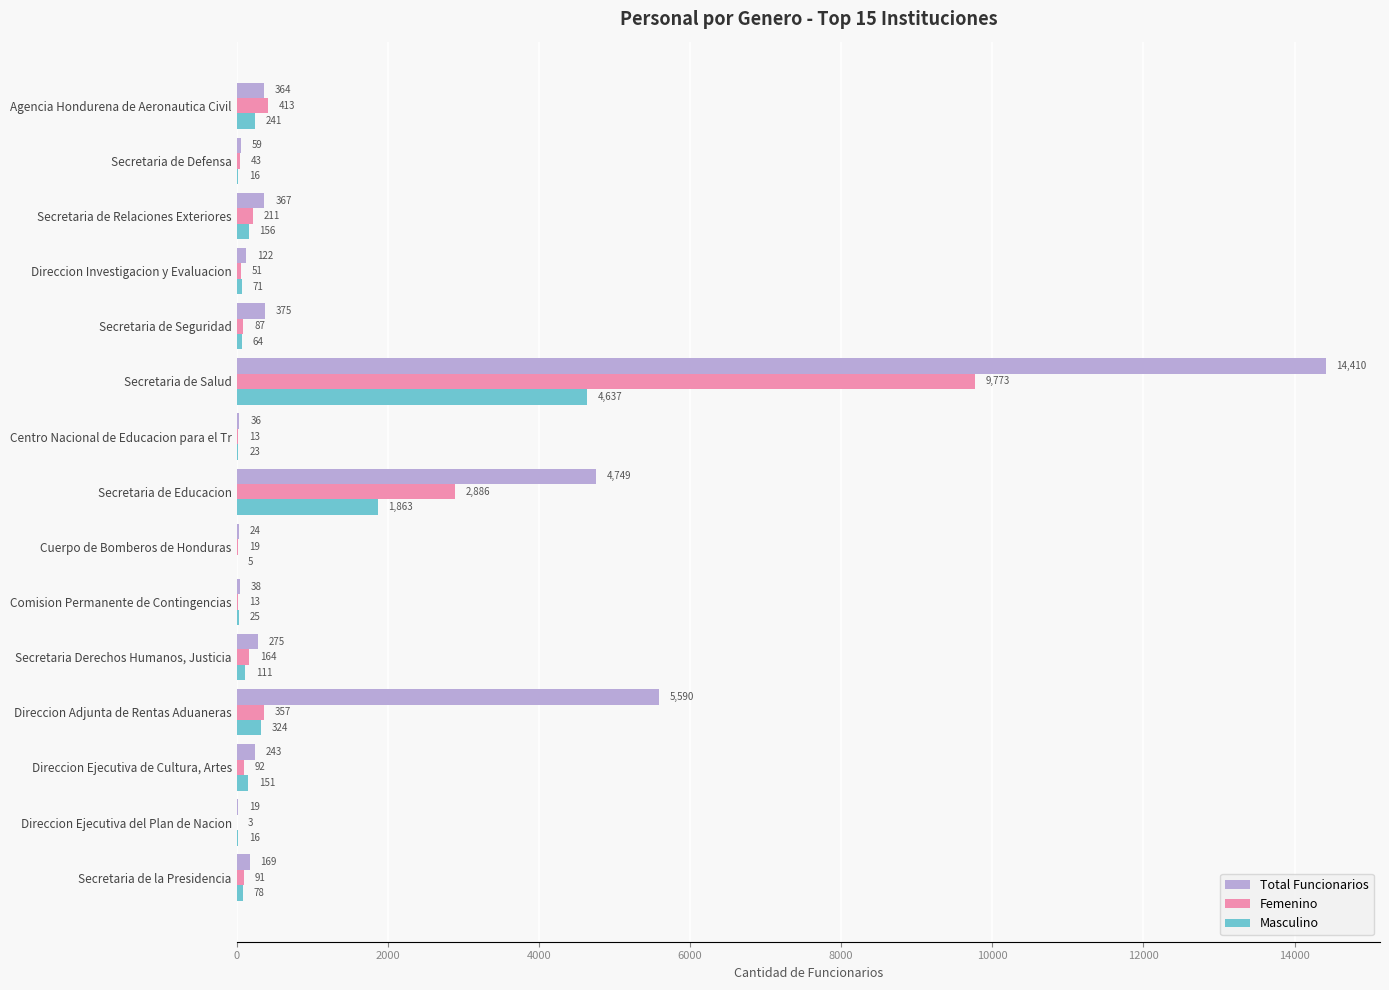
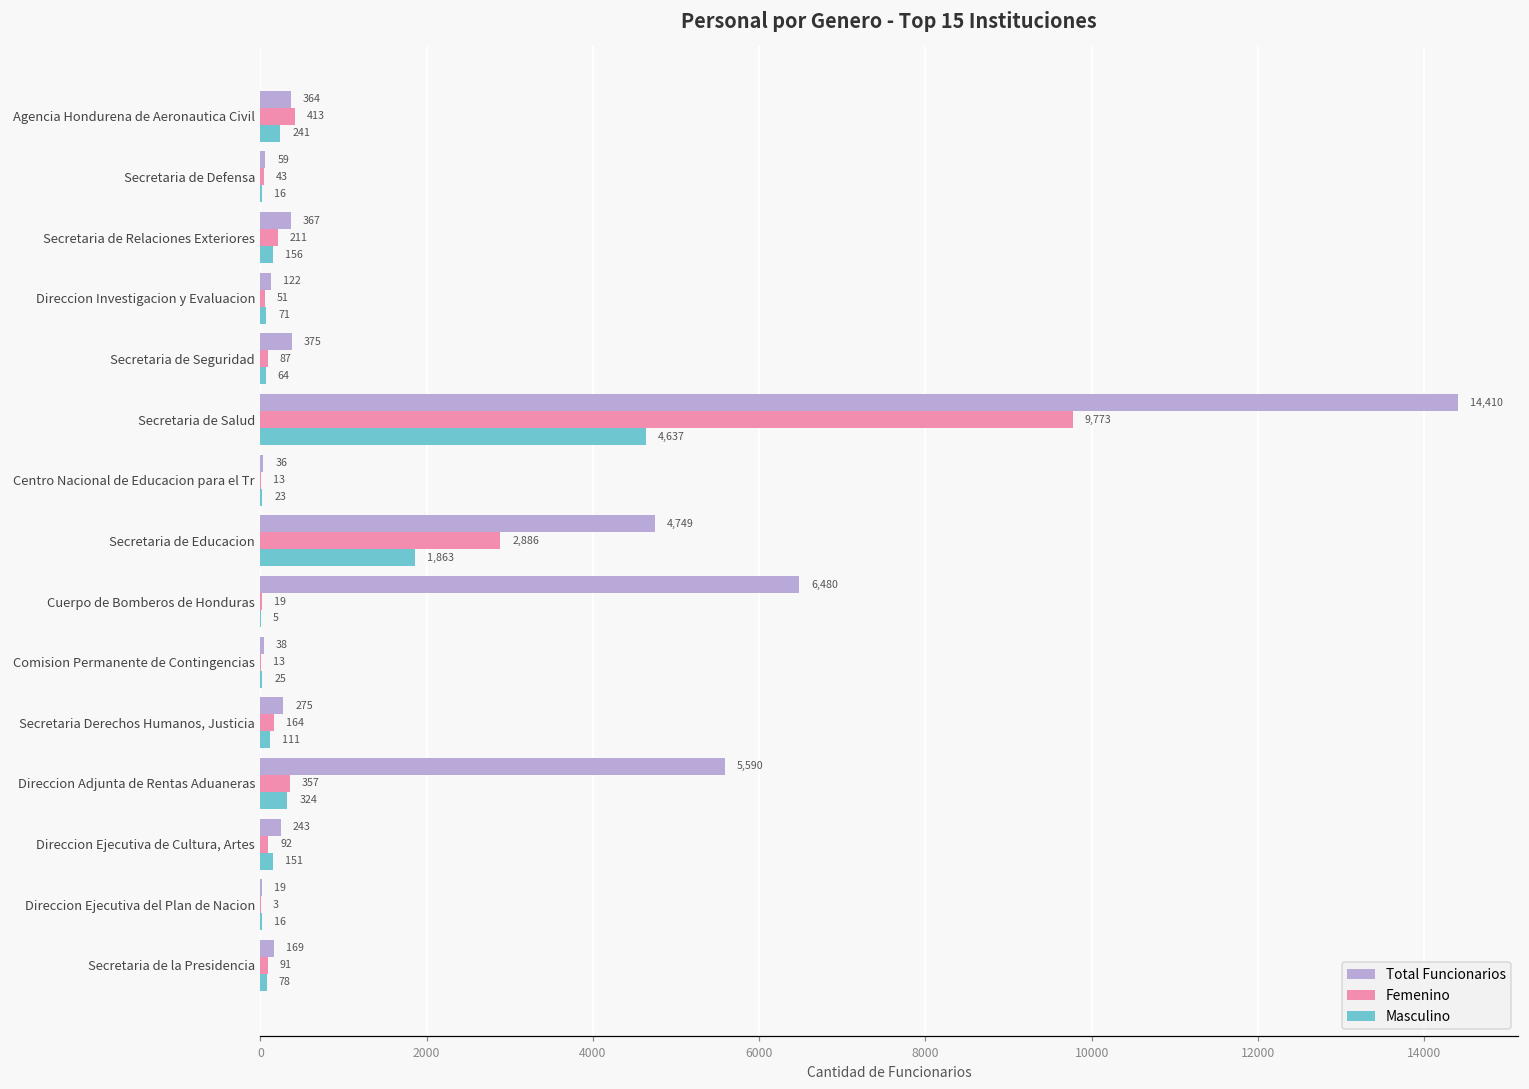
  {
    "Total Funcionarios": {
      "Agencia Hondurena de Aeronautica Civil": "364",
      "Secretaria de Defensa": "59",
      "Secretaria de Relaciones Exteriores": "367",
      "Direccion Investigacion y Evaluacion": "122",
      "Secretaria de Seguridad": "375",
      "Secretaria de Salud": "14,410",
      "Centro Nacional de Educacion para el Tr": "36",
      "Secretaria de Educacion": "4,749",
-     "Cuerpo de Bomberos de Honduras": "24",
+     "Cuerpo de Bomberos de Honduras": "6,480",
      "Comision Permanente de Contingencias": "38",
      "Secretaria Derechos Humanos, Justicia": "275",
      "Direccion Adjunta de Rentas Aduaneras": "5,590",
      "Direccion Ejecutiva de Cultura, Artes": "243",
      "Direccion Ejecutiva del Plan de Nacion": "19",
      "Secretaria de la Presidencia": "169"
    },
    "Femenino": {
      "Agencia Hondurena de Aeronautica Civil": "413",
      "Secretaria de Defensa": "43",
      "Secretaria de Relaciones Exteriores": "211",
      "Direccion Investigacion y Evaluacion": "51",
      "Secretaria de Seguridad": "87",
      "Secretaria de Salud": "9,773",
      "Centro Nacional de Educacion para el Tr": "13",
      "Secretaria de Educacion": "2,886",
      "Cuerpo de Bomberos de Honduras": "19",
      "Comision Permanente de Contingencias": "13",
      "Secretaria Derechos Humanos, Justicia": "164",
      "Direccion Adjunta de Rentas Aduaneras": "357",
      "Direccion Ejecutiva de Cultura, Artes": "92",
      "Direccion Ejecutiva del Plan de Nacion": "3",
      "Secretaria de la Presidencia": "91"
    },
    "Masculino": {
      "Agencia Hondurena de Aeronautica Civil": "241",
      "Secretaria de Defensa": "16",
      "Secretaria de Relaciones Exteriores": "156",
      "Direccion Investigacion y Evaluacion": "71",
      "Secretaria de Seguridad": "64",
      "Secretaria de Salud": "4,637",
      "Centro Nacional de Educacion para el Tr": "23",
      "Secretaria de Educacion": "1,863",
      "Cuerpo de Bomberos de Honduras": "5",
      "Comision Permanente de Contingencias": "25",
      "Secretaria Derechos Humanos, Justicia": "111",
      "Direccion Adjunta de Rentas Aduaneras": "324",
      "Direccion Ejecutiva de Cultura, Artes": "151",
      "Direccion Ejecutiva del Plan de Nacion": "16",
      "Secretaria de la Presidencia": "78"
    }
  }
